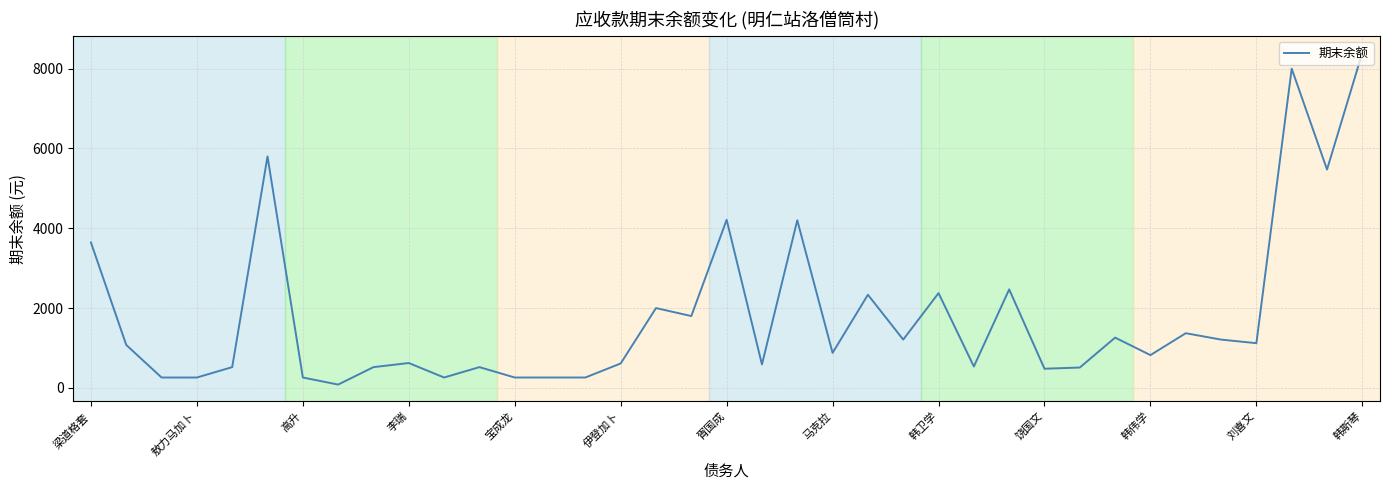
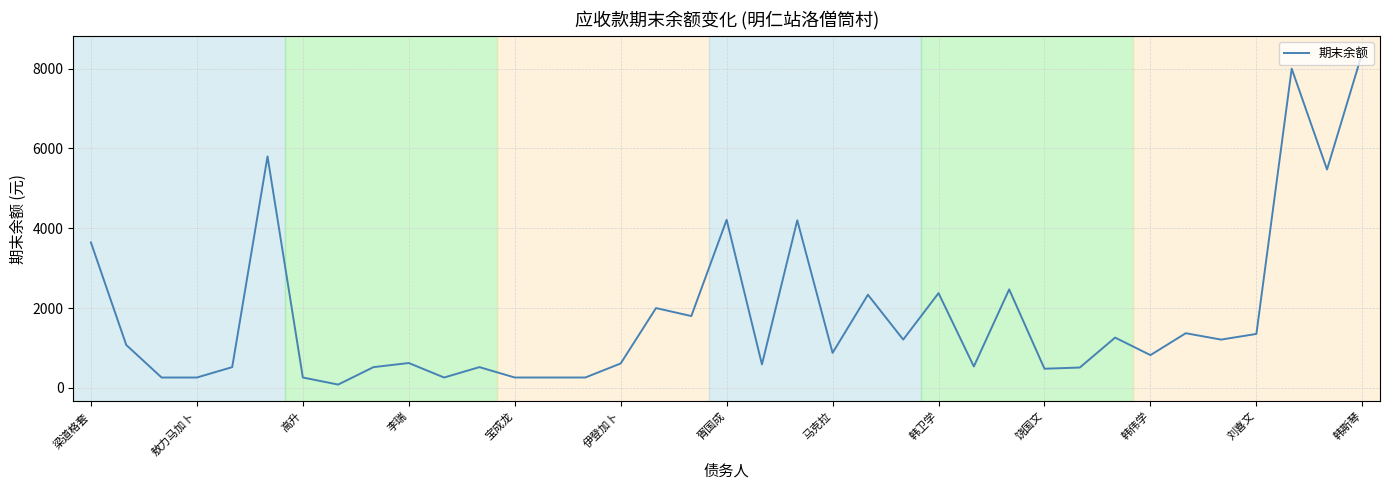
  {
    "梁道格套": 3600,
    "敖力马加卜": 300,
    "高升": 300,
    "李瑞": 600,
    "宝成龙": 300,
    "伊登加卜": 600,
    "胥国成": 4200,
    "马克拉": 900,
    "韩卫学": 2400,
    "饶国文": 500,
    "韩伟学": 800,
-   "刘喜文": 1100
+   "刘喜文": 1400
  }
